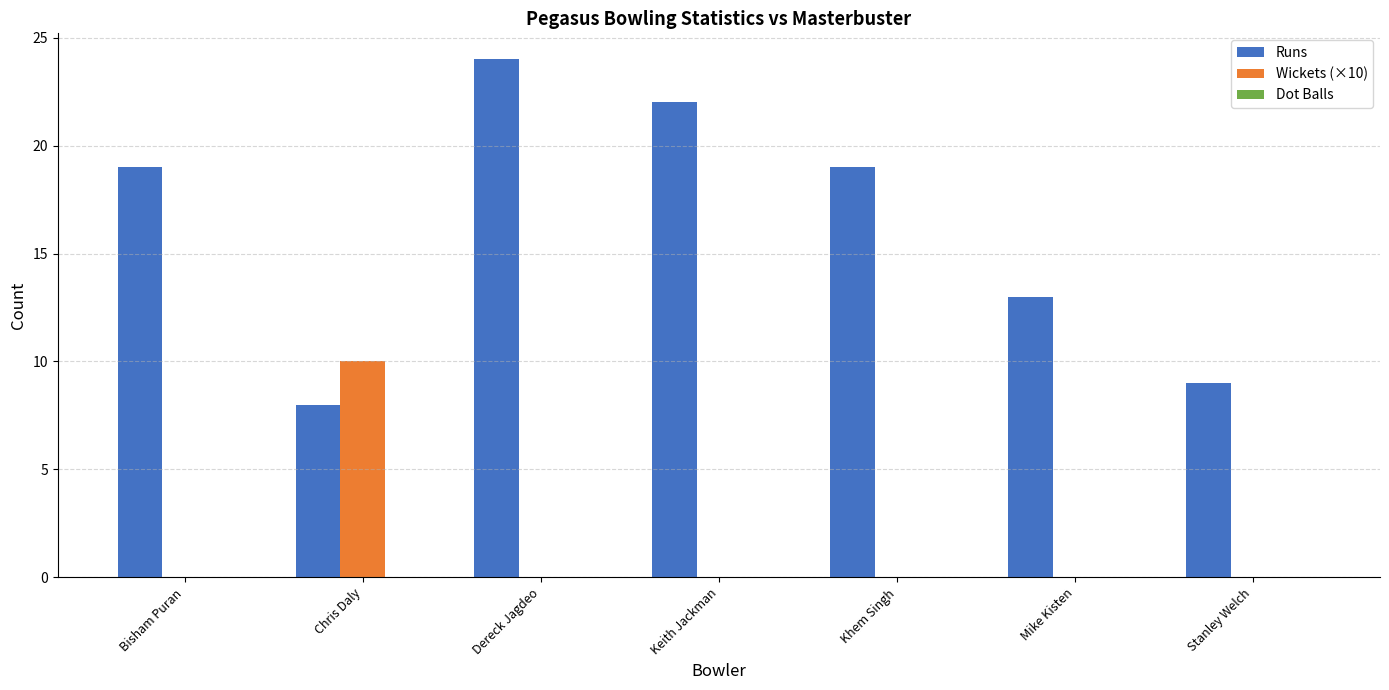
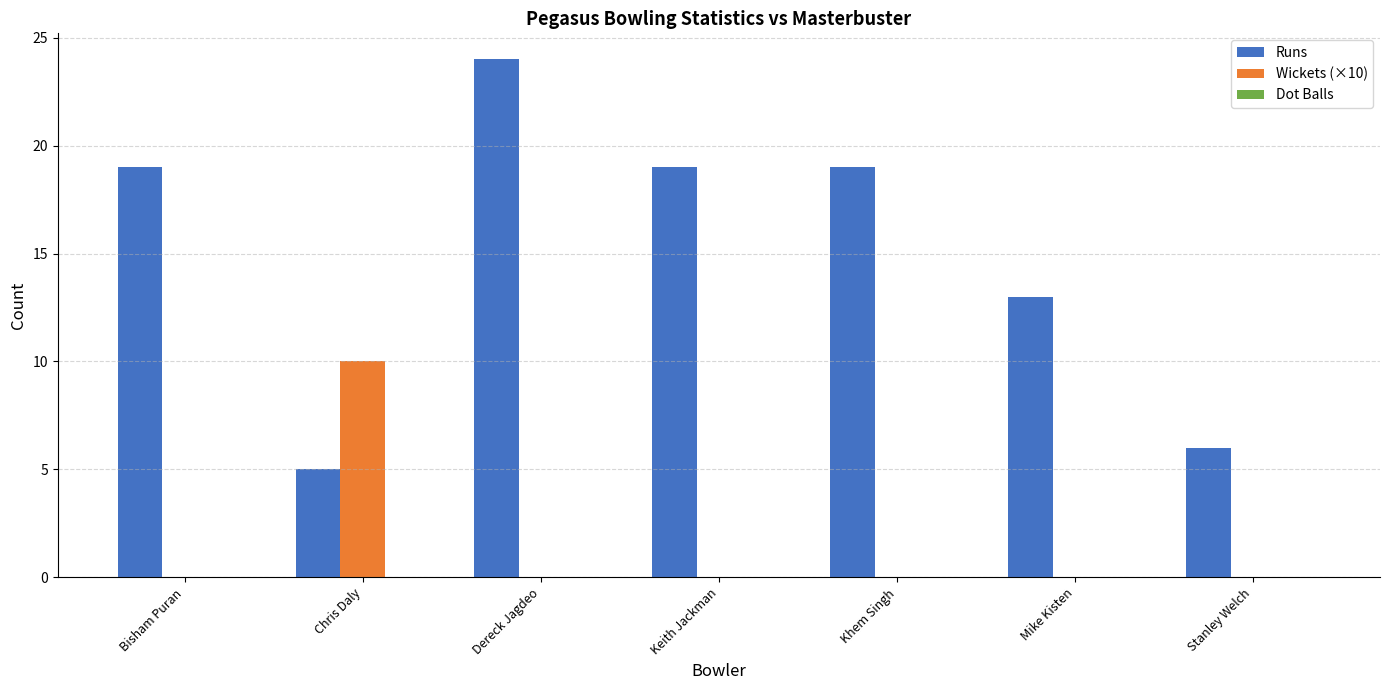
  {
    "Runs": {
      "Bisham Puran": 19,
-     "Chris Daly": 8,
+     "Chris Daly": 5,
      "Dereck Jagdeo": 24,
-     "Keith Jackman": 22,
+     "Keith Jackman": 19,
      "Khem Singh": 19,
      "Mike Kisten": 13,
-     "Stanley Welch": 9
+     "Stanley Welch": 6
    },
    "Wickets (×10)": {
      "Bisham Puran": 0,
      "Chris Daly": 10,
      "Dereck Jagdeo": 0,
      "Keith Jackman": 0,
      "Khem Singh": 0,
      "Mike Kisten": 0,
      "Stanley Welch": 0
    },
    "Dot Balls": {
      "Bisham Puran": 0,
      "Chris Daly": 0,
      "Dereck Jagdeo": 0,
      "Keith Jackman": 0,
      "Khem Singh": 0,
      "Mike Kisten": 0,
      "Stanley Welch": 0
    }
  }
